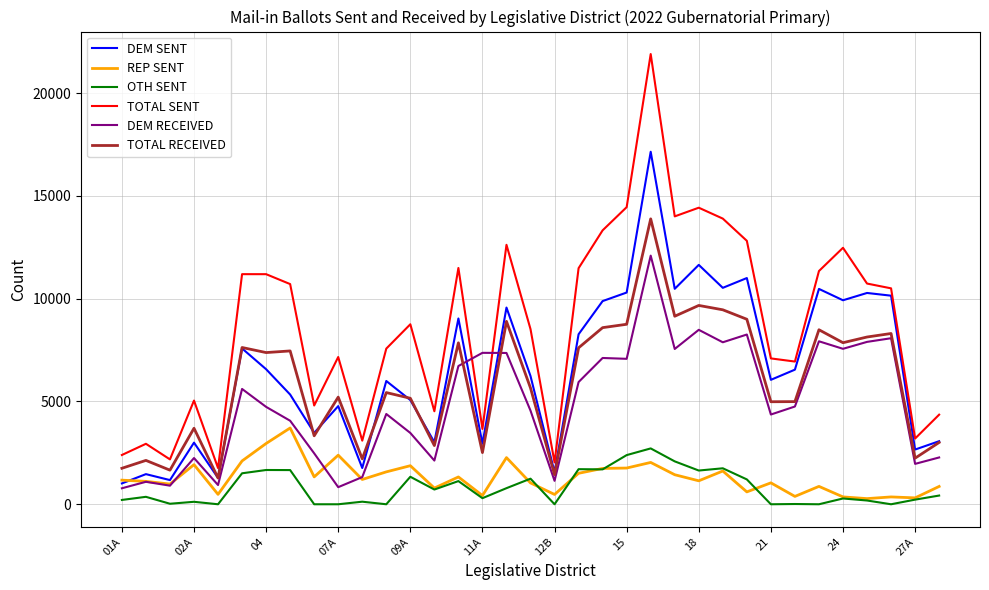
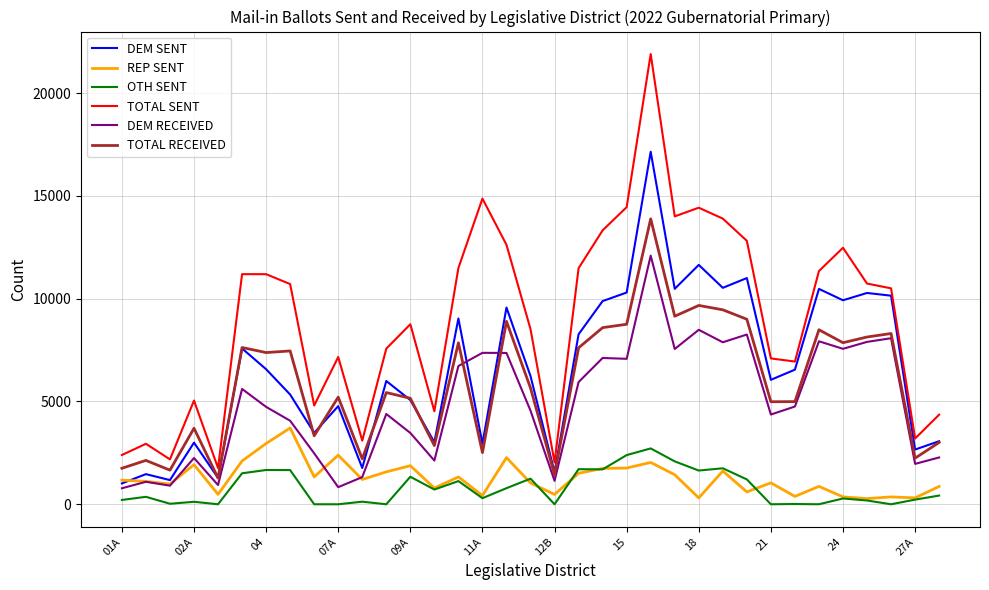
  {
    "DEM SENT": {
      "01A": 1000,
      "02A": 3000,
      "04": 6600,
      "07A": 4800,
      "11A": 2900,
      "15": 10300,
      "18": 11600,
      "21": 6100,
      "24": 9900,
      "27A": 2700
    },
    "REP SENT": {
      "01A": 1200,
      "02A": 1900,
      "04": 3000,
      "07A": 2400,
      "09A": 1900,
      "11A": 400,
      "12B": 500,
      "15": 1800,
-     "18": 1100,
+     "18": 300,
      "21": 1000
    },
    "OTH SENT": {
      "01A": 200,
      "02A": 100,
      "04": 1700,
      "07A": 0,
      "09A": 1300,
      "11A": 300,
      "12B": 0,
      "15": 2400,
      "18": 1600,
      "21": 0
    },
    "TOTAL SENT": {
      "01A": 2400,
      "02A": 5000,
      "04": 11200,
      "07A": 7200,
      "09A": 8800,
-     "11A": 3700,
+     "11A": 14900,
      "12B": 2000,
      "15": 14500,
      "18": 14400,
      "21": 7100,
      "24": 12500,
      "27A": 3200
    },
    "DEM RECEIVED": {
      "01A": 800,
      "02A": 2200,
      "04": 4700,
      "07A": 800,
      "09A": 3500,
      "11A": 7400,
      "12B": 1100,
      "15": 7100,
      "18": 8500,
      "21": 4400,
      "24": 7600,
      "27A": 2000
    },
    "TOTAL RECEIVED": {
      "01A": 1800,
      "02A": 3700,
      "04": 7400,
      "07A": 5200,
      "11A": 2500,
      "15": 8800,
      "18": 9700,
      "21": 5000,
      "24": 7900,
      "27A": 2200
    }
  }
